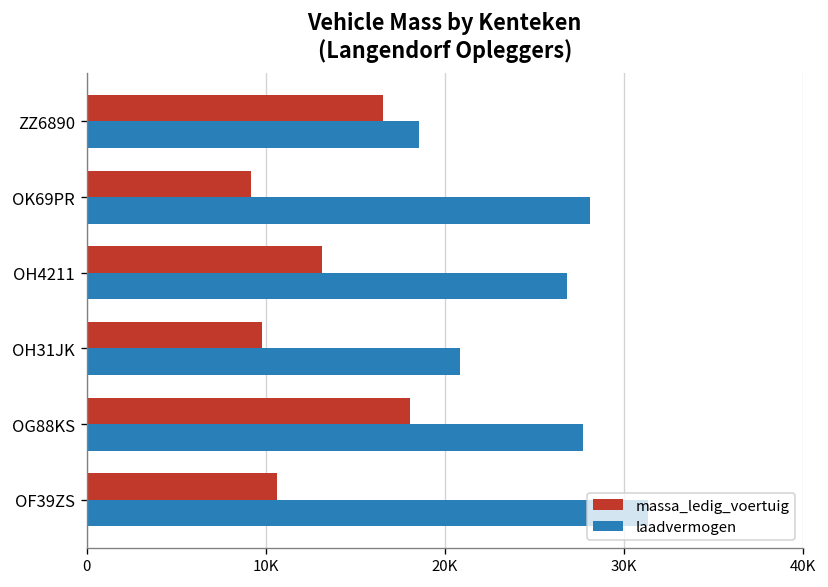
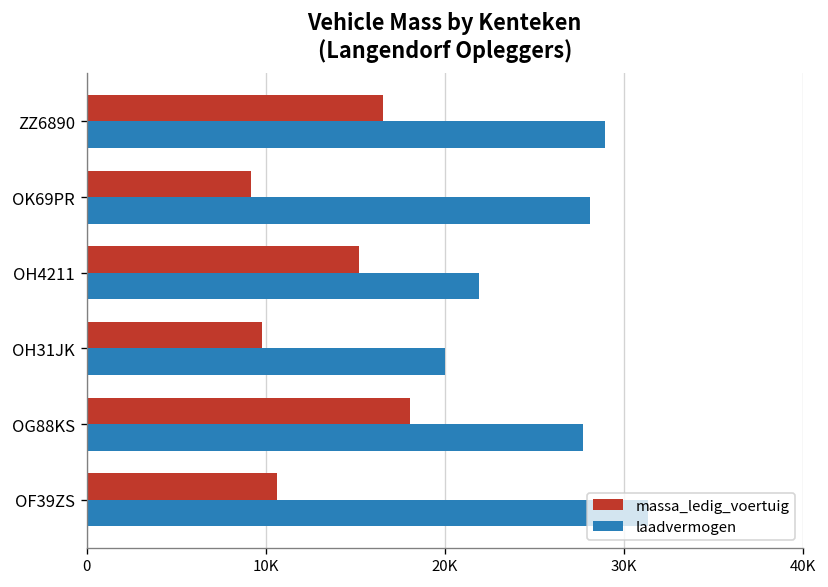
  {
    "massa_ledig_voertuig": {
      "ZZ6890": 16600,
      "OK69PR": 9200,
-     "OH4211": 13200,
+     "OH4211": 15200,
      "OH31JK": 9800,
      "OG88KS": 18100,
      "OF39ZS": 10700
    },
    "laadvermogen": {
-     "ZZ6890": 18600,
+     "ZZ6890": 28900,
      "OK69PR": 28100,
-     "OH4211": 26900,
-     "OH31JK": 20900,
+     "OH4211": 21900,
+     "OH31JK": 20000,
      "OG88KS": 27700
    }
  }
